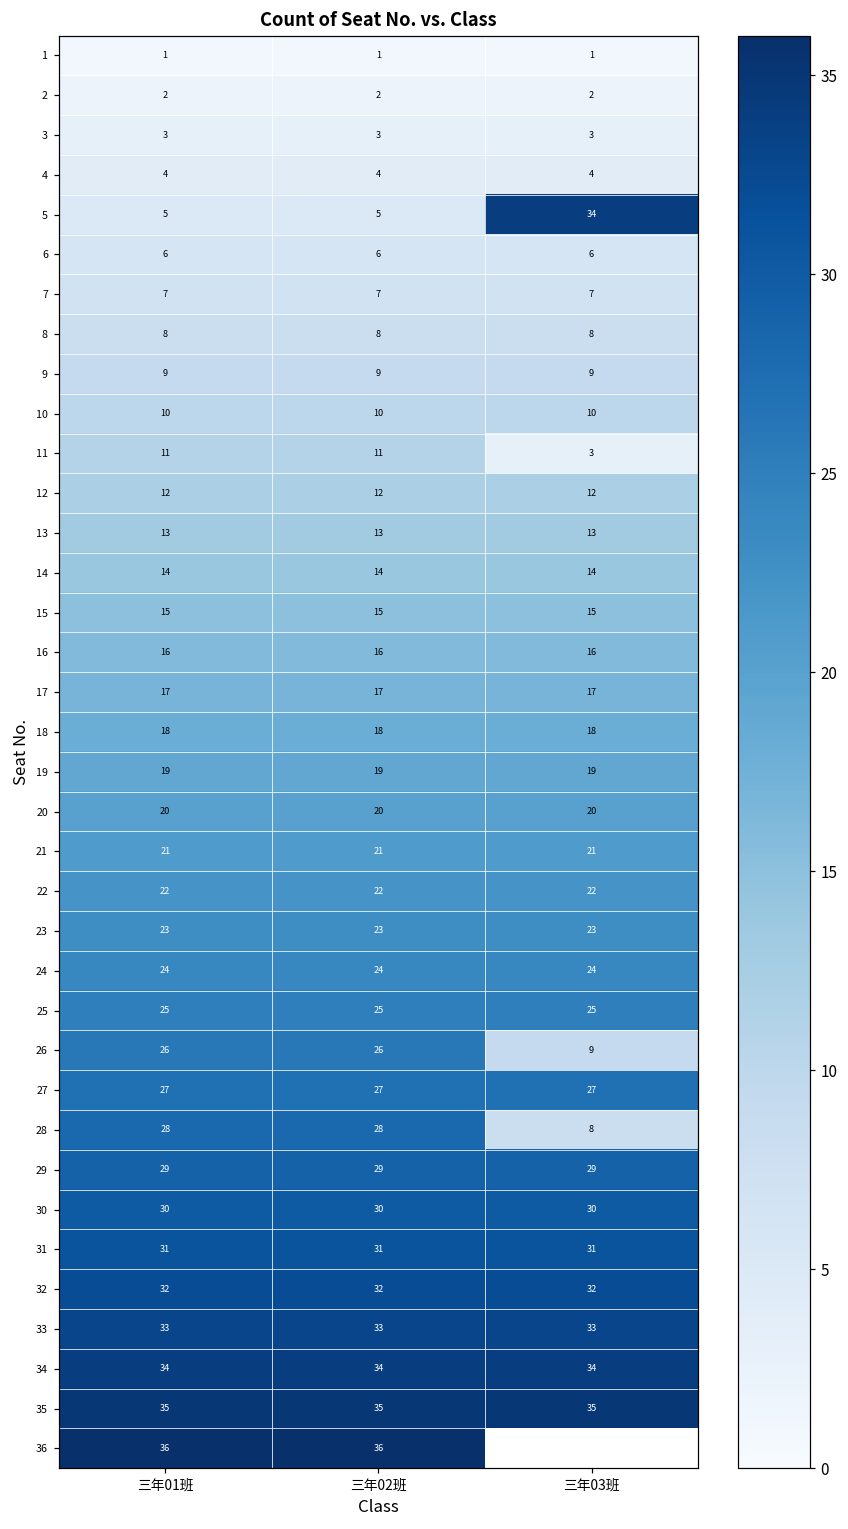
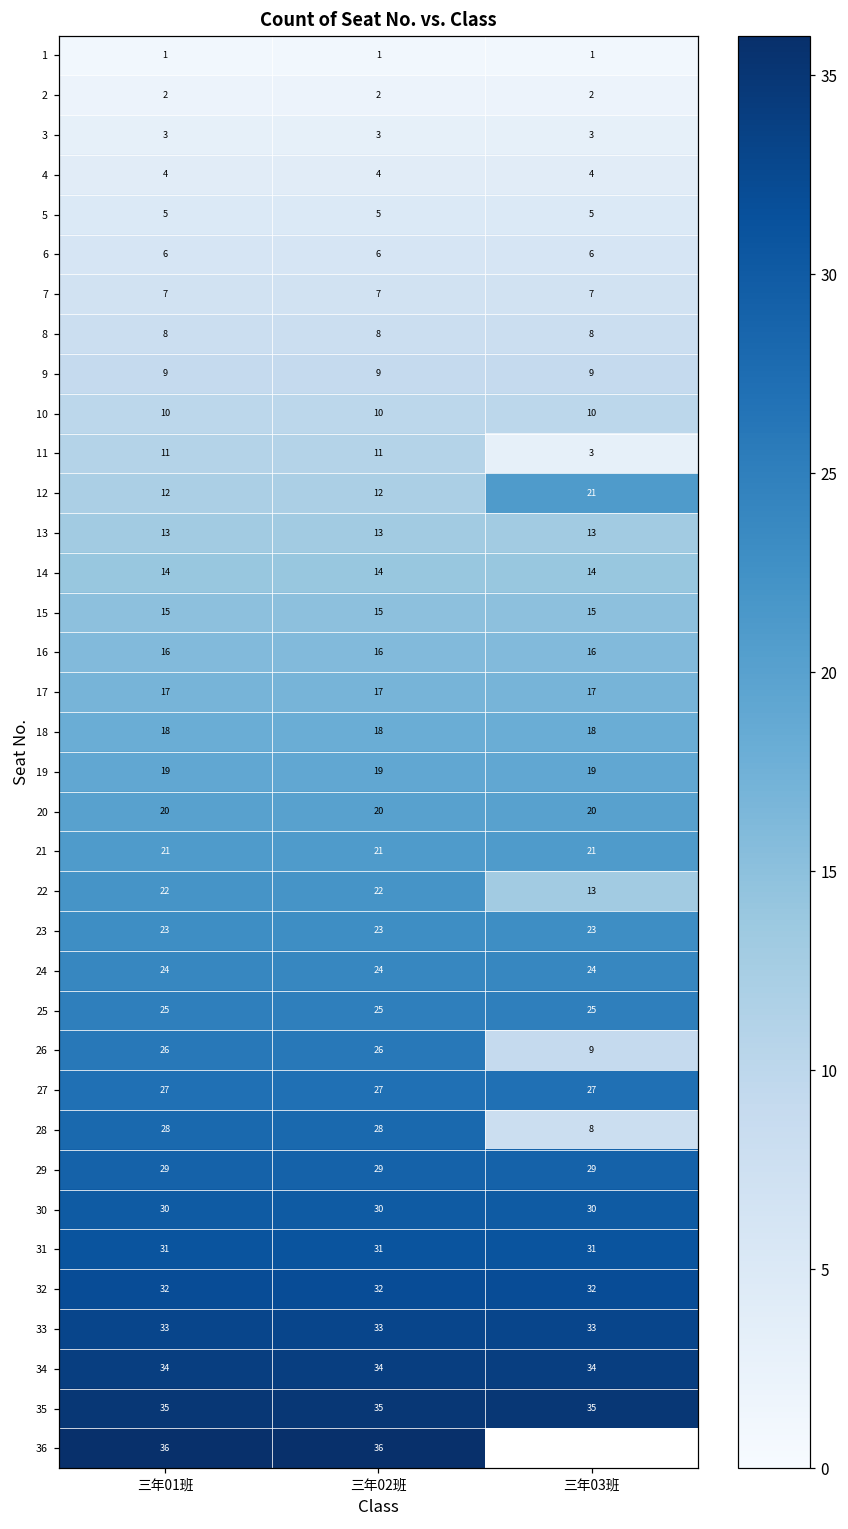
  {
    "1": {
      "三年01班": 1,
      "三年02班": 1,
      "三年03班": 1
    },
    "2": {
      "三年01班": 2,
      "三年02班": 2,
      "三年03班": 2
    },
    "3": {
      "三年01班": 3,
      "三年02班": 3,
      "三年03班": 3
    },
    "4": {
      "三年01班": 4,
      "三年02班": 4,
      "三年03班": 4
    },
    "5": {
      "三年01班": 5,
      "三年02班": 5,
-     "三年03班": 34
+     "三年03班": 5
    },
    "6": {
      "三年01班": 6,
      "三年02班": 6,
      "三年03班": 6
    },
    "7": {
      "三年01班": 7,
      "三年02班": 7,
      "三年03班": 7
    },
    "8": {
      "三年01班": 8,
      "三年02班": 8,
      "三年03班": 8
    },
    "9": {
      "三年01班": 9,
      "三年02班": 9,
      "三年03班": 9
    },
    "10": {
      "三年01班": 10,
      "三年02班": 10,
      "三年03班": 10
    },
    "11": {
      "三年01班": 11,
      "三年02班": 11,
      "三年03班": 3
    },
    "12": {
      "三年01班": 12,
      "三年02班": 12,
-     "三年03班": 12
+     "三年03班": 21
    },
    "13": {
      "三年01班": 13,
      "三年02班": 13,
      "三年03班": 13
    },
    "14": {
      "三年01班": 14,
      "三年02班": 14,
      "三年03班": 14
    },
    "15": {
      "三年01班": 15,
      "三年02班": 15,
      "三年03班": 15
    },
    "16": {
      "三年01班": 16,
      "三年02班": 16,
      "三年03班": 16
    },
    "17": {
      "三年01班": 17,
      "三年02班": 17,
      "三年03班": 17
    },
    "18": {
      "三年01班": 18,
      "三年02班": 18,
      "三年03班": 18
    },
    "19": {
      "三年01班": 19,
      "三年02班": 19,
      "三年03班": 19
    },
    "20": {
      "三年01班": 20,
      "三年02班": 20,
      "三年03班": 20
    },
    "21": {
      "三年01班": 21,
      "三年02班": 21,
      "三年03班": 21
    },
    "22": {
      "三年01班": 22,
      "三年02班": 22,
-     "三年03班": 22
+     "三年03班": 13
    },
    "23": {
      "三年01班": 23,
      "三年02班": 23,
      "三年03班": 23
    },
    "24": {
      "三年01班": 24,
      "三年02班": 24,
      "三年03班": 24
    },
    "25": {
      "三年01班": 25,
      "三年02班": 25,
      "三年03班": 25
    },
    "26": {
      "三年01班": 26,
      "三年02班": 26,
      "三年03班": 9
    },
    "27": {
      "三年01班": 27,
      "三年02班": 27,
      "三年03班": 27
    },
    "28": {
      "三年01班": 28,
      "三年02班": 28,
      "三年03班": 8
    },
    "29": {
      "三年01班": 29,
      "三年02班": 29,
      "三年03班": 29
    },
    "30": {
      "三年01班": 30,
      "三年02班": 30,
      "三年03班": 30
    },
    "31": {
      "三年01班": 31,
      "三年02班": 31,
      "三年03班": 31
    },
    "32": {
      "三年01班": 32,
      "三年02班": 32,
      "三年03班": 32
    },
    "33": {
      "三年01班": 33,
      "三年02班": 33,
      "三年03班": 33
    },
    "34": {
      "三年01班": 34,
      "三年02班": 34,
      "三年03班": 34
    },
    "35": {
      "三年01班": 35,
      "三年02班": 35,
      "三年03班": 35
    },
    "36": {
      "三年01班": 36,
      "三年02班": 36
    }
  }
